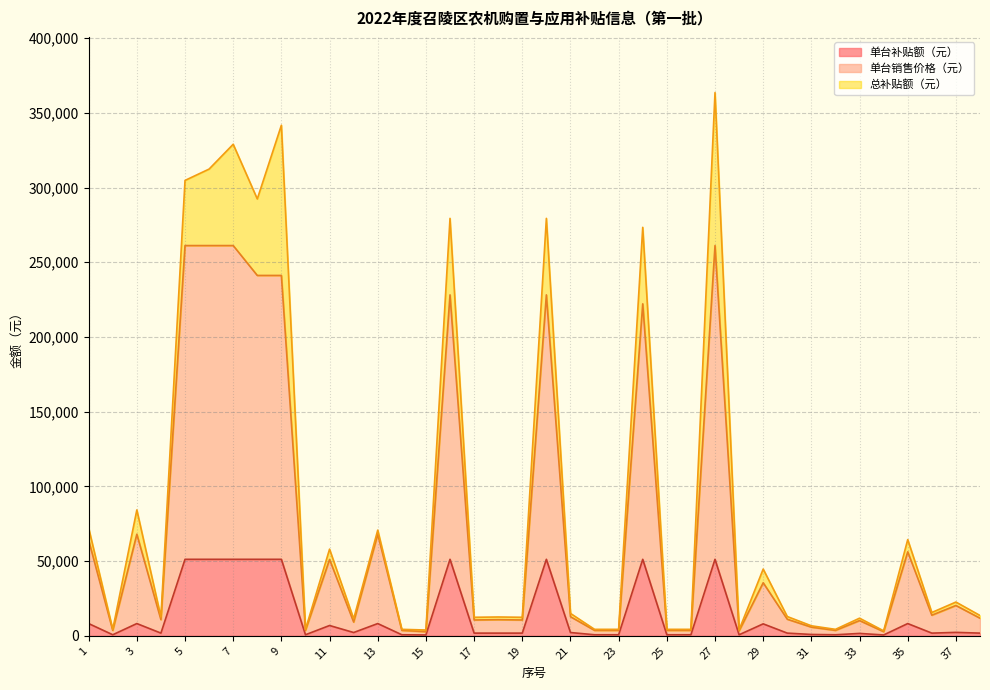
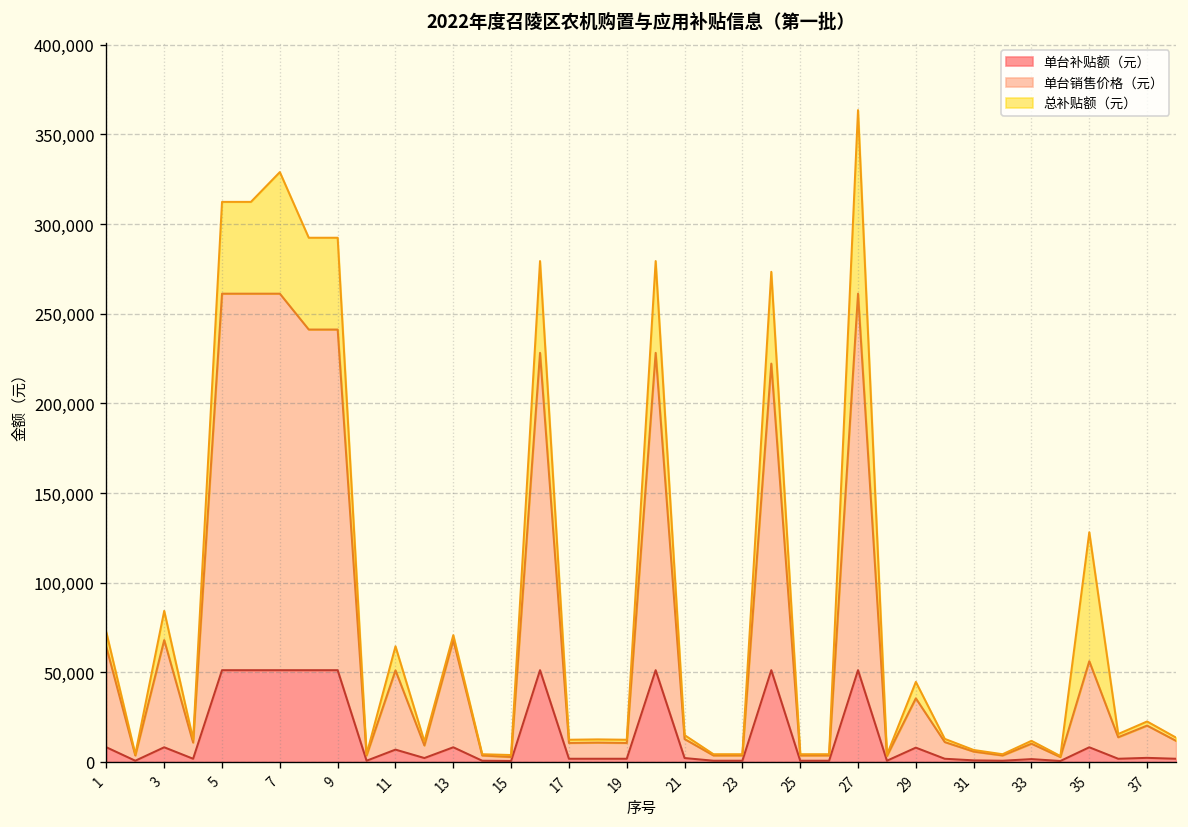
  {
    "总补贴额（元）": {
      "1": "8,000",
      "3": "16,000",
-     "5": "44,000",
+     "5": "51,000",
      "7": "68,000",
-     "9": "101,000",
-     "11": "7,000",
+     "9": "51,000",
+     "11": "13,000",
      "13": "3,000",
      "17": "2,000",
      "19": "2,000",
      "21": "2,000",
      "27": "102,000",
      "29": "9,000",
-     "35": "8,000",
+     "35": "72,000",
      "37": "2,000"
    }
  }
